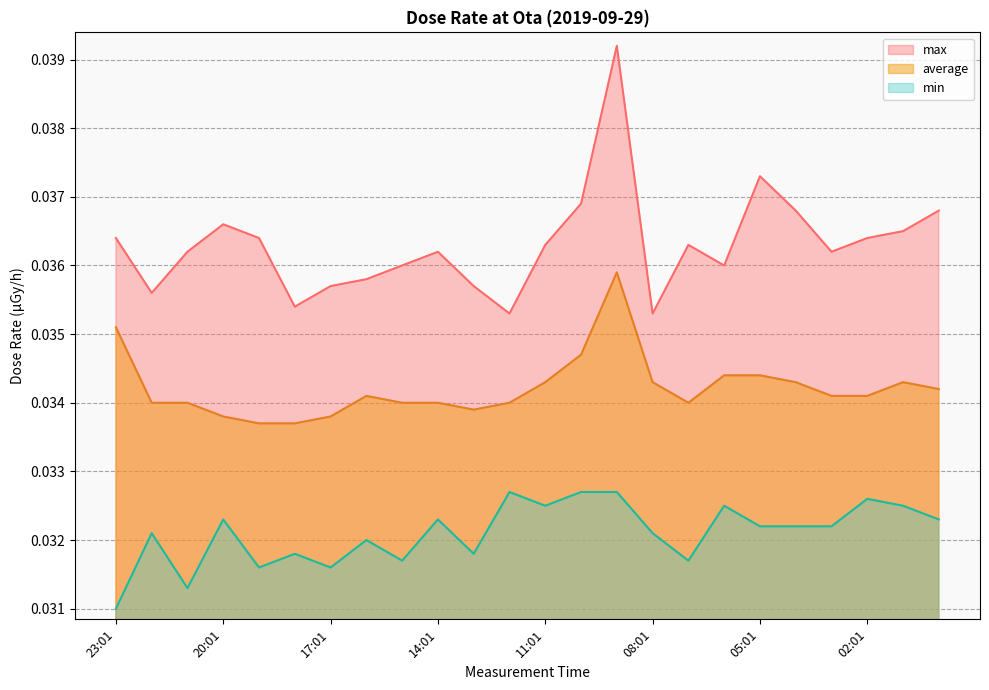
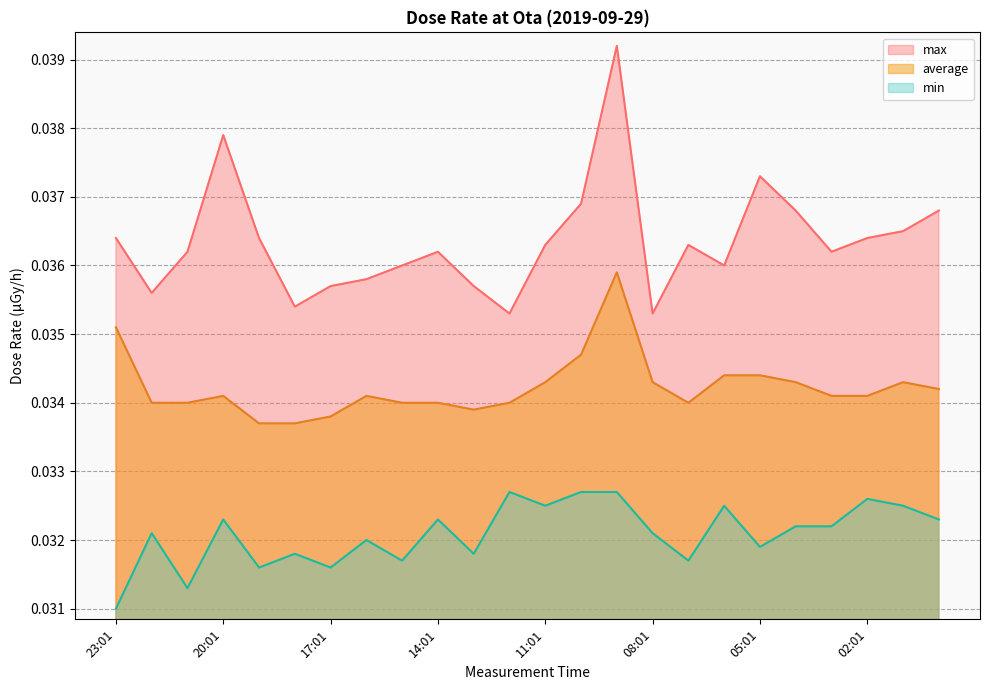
  {
    "max": {
      "23:01": 0.0364,
-     "20:01": 0.0366,
+     "20:01": 0.0379,
      "17:01": 0.0357,
      "14:01": 0.0362,
      "11:01": 0.0363,
      "08:01": 0.0353,
      "05:01": 0.0373,
      "02:01": 0.0364
    },
    "average": {
      "23:01": 0.0351,
-     "20:01": 0.0338,
+     "20:01": 0.0341,
      "17:01": 0.0338,
      "14:01": 0.0340,
      "11:01": 0.0343,
      "08:01": 0.0343,
      "05:01": 0.0344,
      "02:01": 0.0341
    },
    "min": {
      "23:01": 0.0310,
      "20:01": 0.0323,
      "17:01": 0.0316,
      "14:01": 0.0323,
      "11:01": 0.0325,
      "08:01": 0.0321,
-     "05:01": 0.0322,
+     "05:01": 0.0319,
      "02:01": 0.0326
    }
  }
